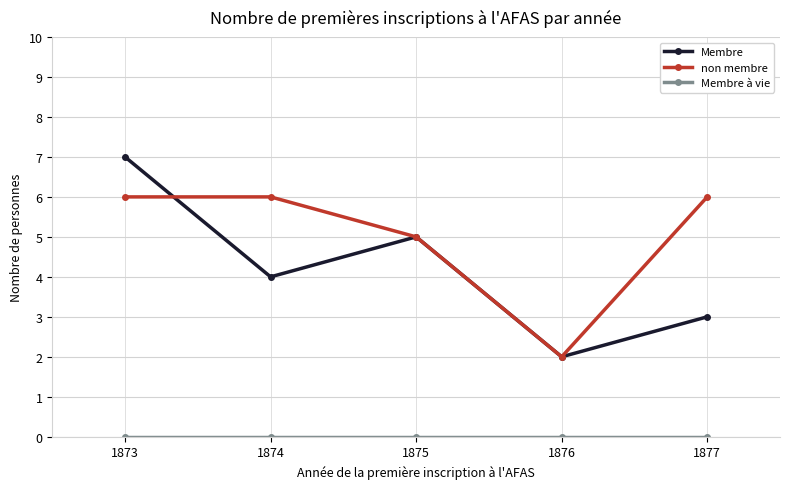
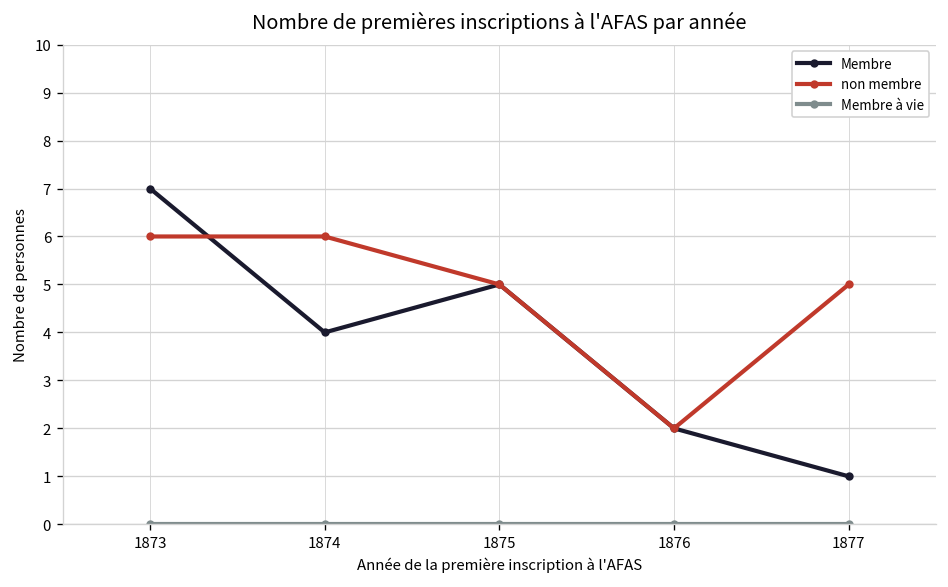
  {
    "Membre": {
      "1873": 7,
      "1874": 4,
-     "1877": 3
+     "1877": 1
    },
    "non membre": {
      "1873": 6,
      "1874": 6,
-     "1877": 6
+     "1877": 5
    },
    "Membre à vie": {
      "1873": 0,
      "1874": 0,
      "1875": 0,
      "1876": 0,
      "1877": 0
    }
  }
